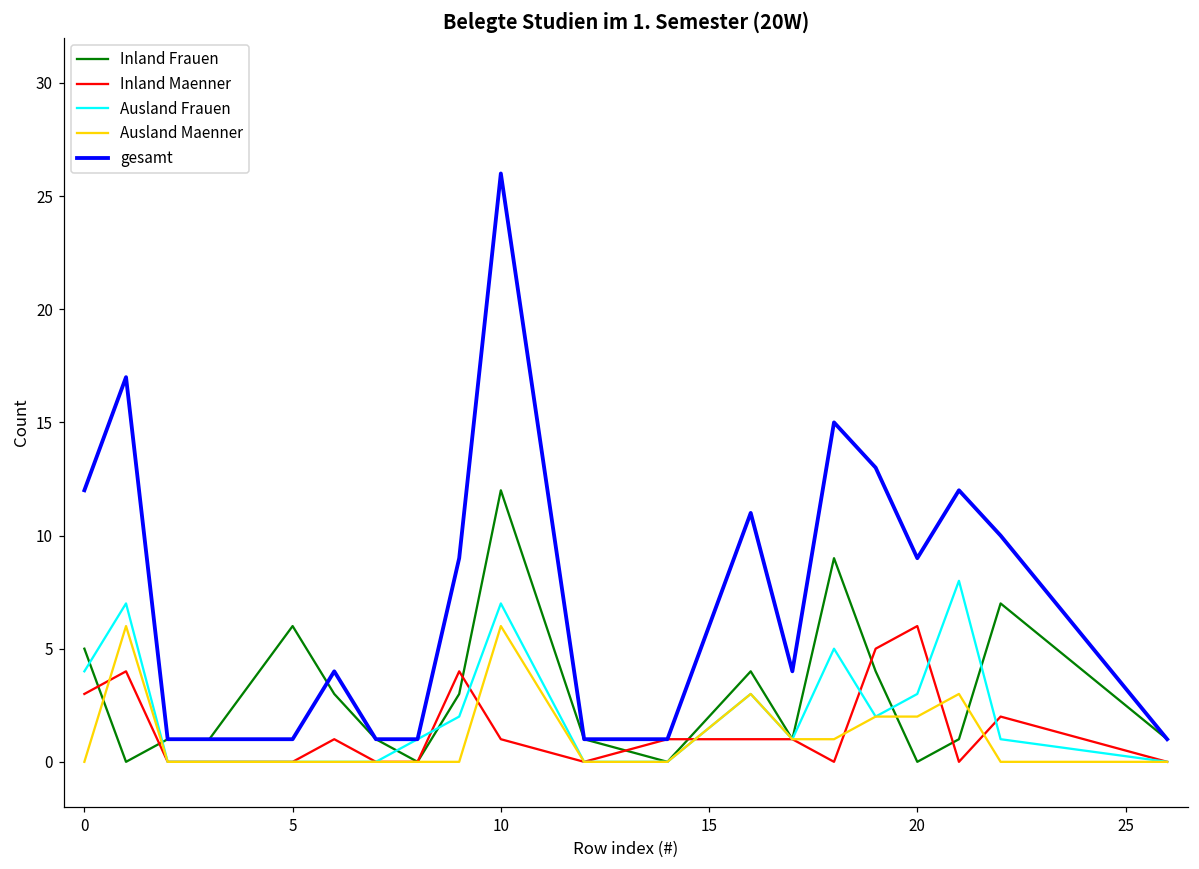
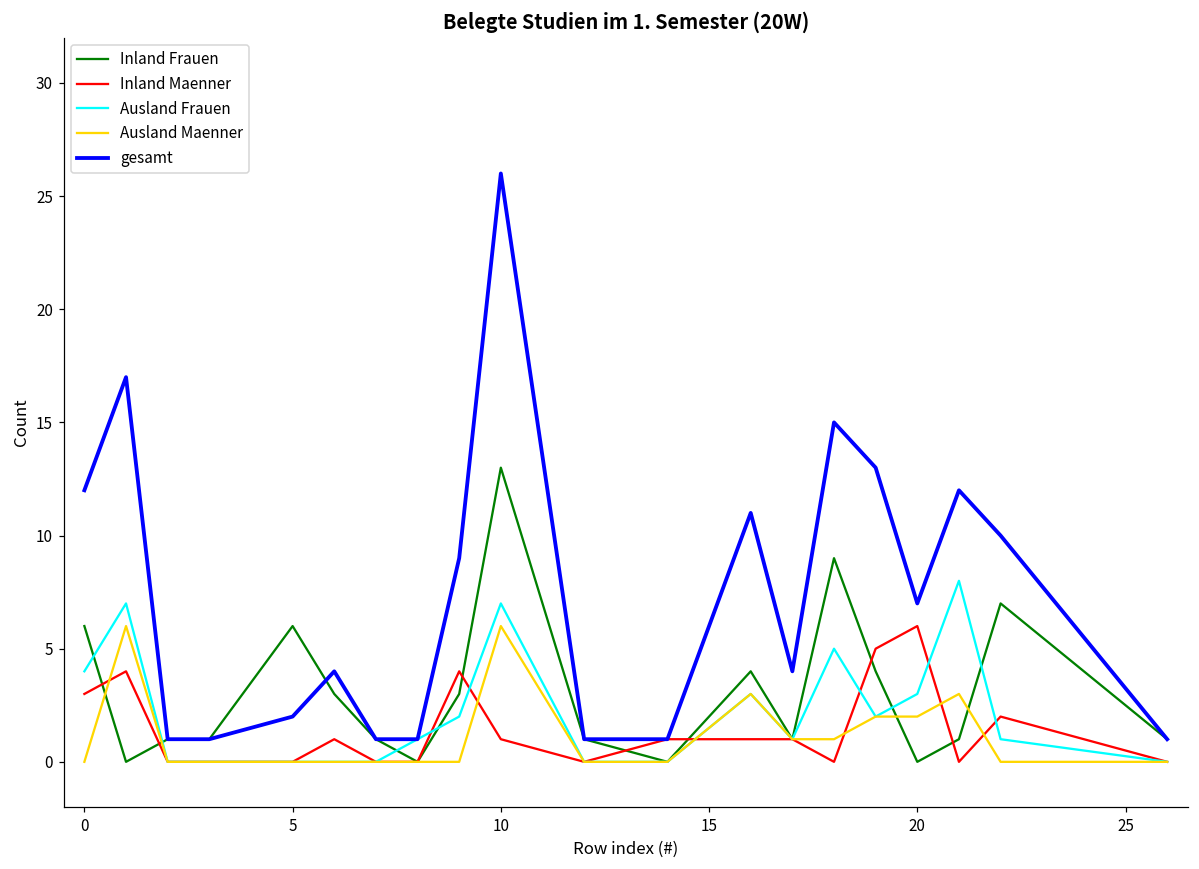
  {
    "Inland Frauen": {
-     "0": 5,
+     "0": 6,
      "5": 6,
-     "10": 12,
+     "10": 13,
      "20": 0
    },
    "Inland Maenner": {
      "0": 3,
      "10": 1,
      "20": 6
    },
    "Ausland Frauen": {
      "0": 4,
      "10": 7,
      "20": 3
    },
    "Ausland Maenner": {
      "0": 0,
      "10": 6,
      "20": 2
    },
    "gesamt": {
      "0": 12,
-     "5": 1,
+     "5": 2,
      "10": 26,
-     "20": 9
+     "20": 7
    }
  }
